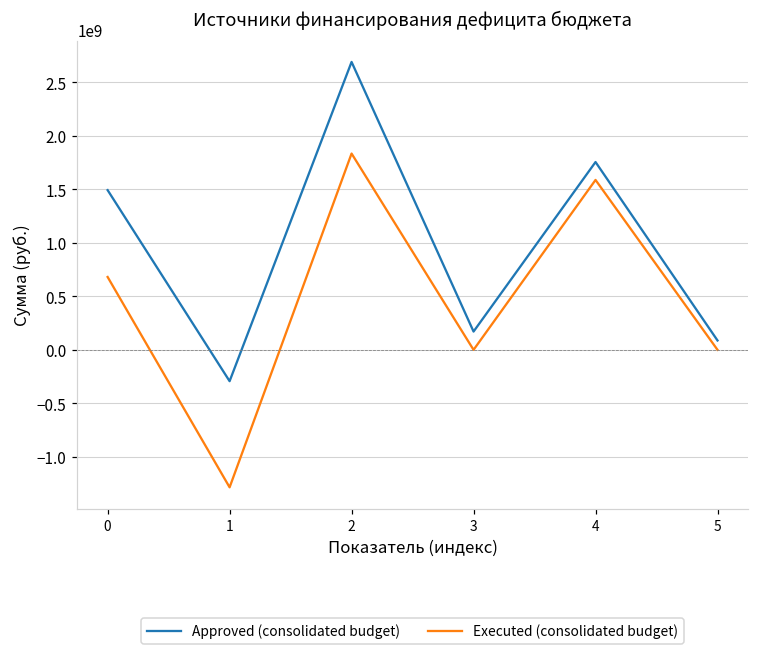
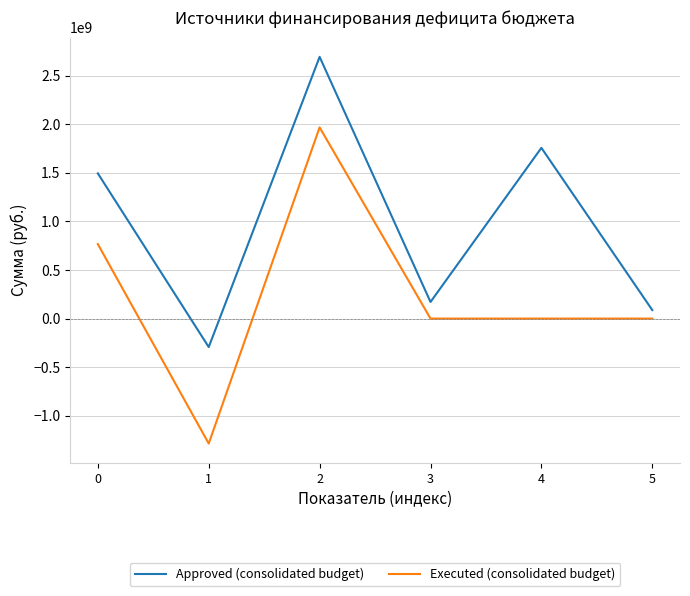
  {
    "Approved (consolidated budget)": {
      "0": 1500000000,
      "1": -300000000,
      "2": 2700000000,
      "3": 200000000,
      "4": 1800000000,
      "5": 100000000
    },
    "Executed (consolidated budget)": {
-     "0": 700000000,
+     "0": 800000000,
      "1": -1300000000,
-     "2": 1800000000,
+     "2": 2000000000,
      "3": 0,
-     "4": 1600000000,
+     "4": 0,
      "5": 0
    }
  }
